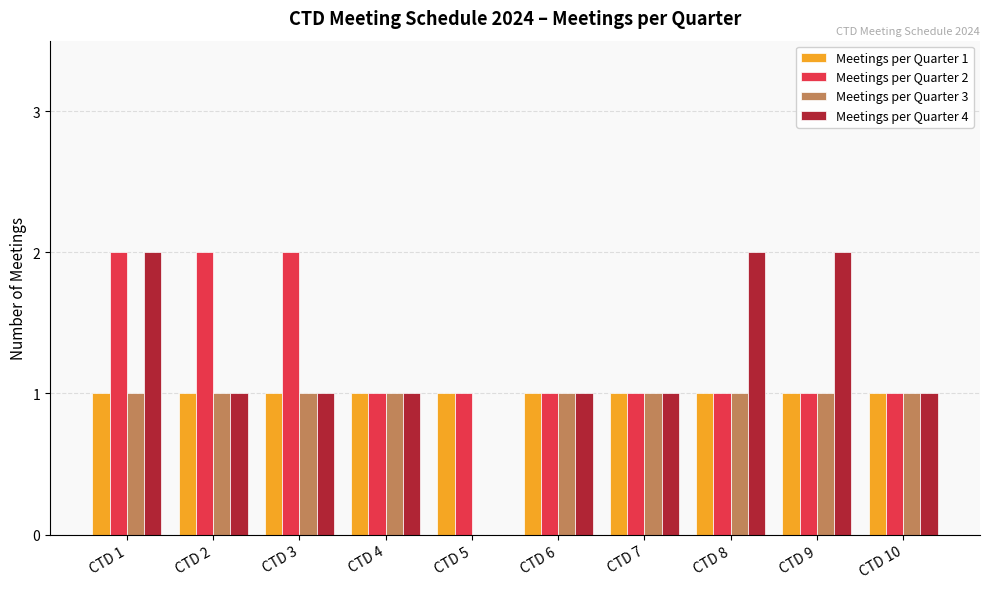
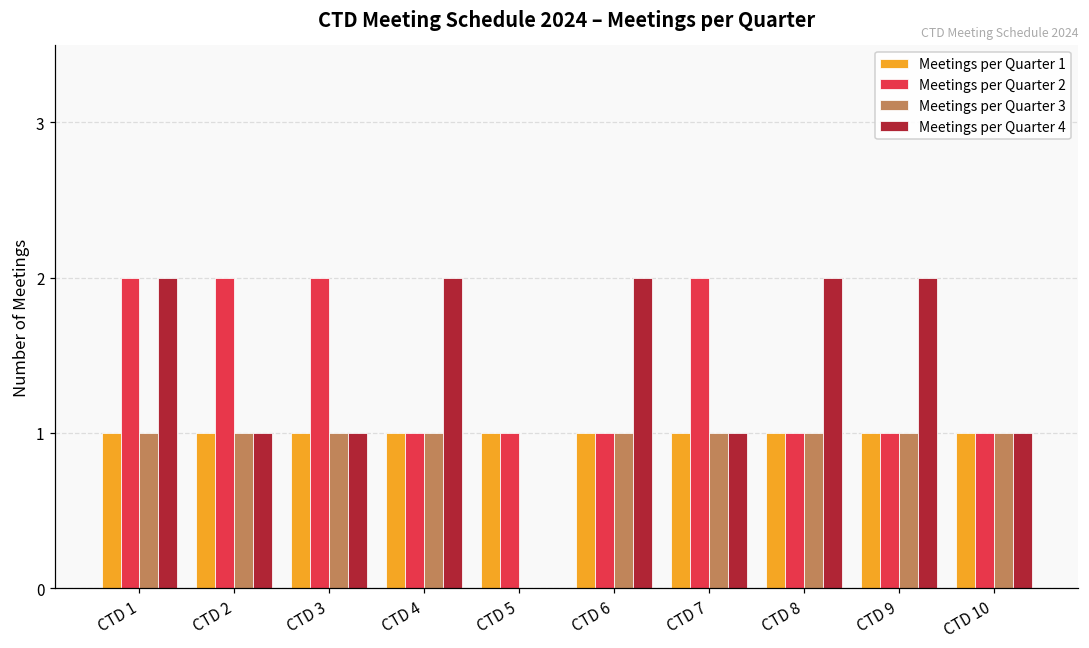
  {
    "Meetings per Quarter 1": {
      "CTD 1": 1,
      "CTD 2": 1,
      "CTD 3": 1,
      "CTD 4": 1,
      "CTD 5": 1,
      "CTD 6": 1,
      "CTD 7": 1,
      "CTD 8": 1,
      "CTD 9": 1,
      "CTD 10": 1
    },
    "Meetings per Quarter 2": {
      "CTD 1": 2,
      "CTD 2": 2,
      "CTD 3": 2,
      "CTD 4": 1,
      "CTD 5": 1,
      "CTD 6": 1,
-     "CTD 7": 1,
+     "CTD 7": 2,
      "CTD 8": 1,
      "CTD 9": 1,
      "CTD 10": 1
    },
    "Meetings per Quarter 3": {
      "CTD 1": 1,
      "CTD 2": 1,
      "CTD 3": 1,
      "CTD 4": 1,
      "CTD 5": 0,
      "CTD 6": 1,
      "CTD 7": 1,
      "CTD 8": 1,
      "CTD 9": 1,
      "CTD 10": 1
    },
    "Meetings per Quarter 4": {
      "CTD 1": 2,
      "CTD 2": 1,
      "CTD 3": 1,
-     "CTD 4": 1,
+     "CTD 4": 2,
      "CTD 5": 0,
-     "CTD 6": 1,
+     "CTD 6": 2,
      "CTD 7": 1,
      "CTD 8": 2,
      "CTD 9": 2,
      "CTD 10": 1
    }
  }
